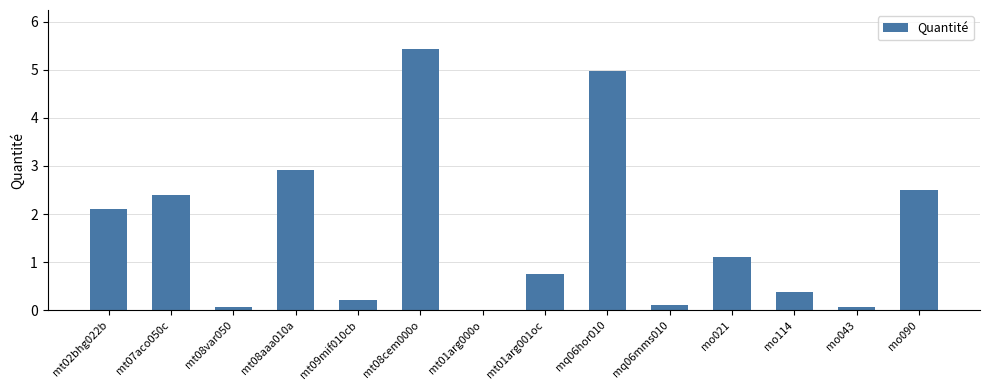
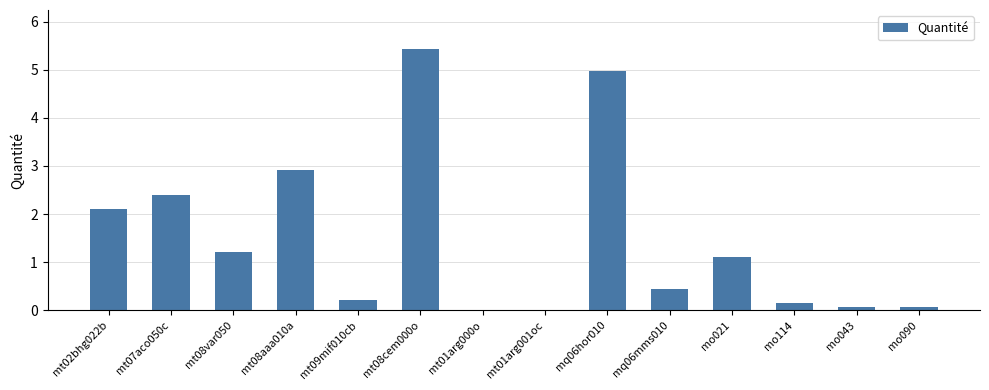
  {
    "mt02bhg022b": 2.1,
    "mt07aco050c": 2.4,
-   "mt08var050": 0.1,
+   "mt08var050": 1.2,
    "mt08aaa010a": 2.9,
    "mt09mif010cb": 0.2,
    "mt08cem000o": 5.4,
-   "mt01arg001oc": 0.8,
+   "mt01arg001oc": 0.0,
    "mq06hor010": 5.0,
-   "mq06mms010": 0.1,
+   "mq06mms010": 0.4,
    "mo021": 1.1,
-   "mo114": 0.4,
+   "mo114": 0.2,
    "mo043": 0.1,
-   "mo090": 2.5
+   "mo090": 0.1
  }
